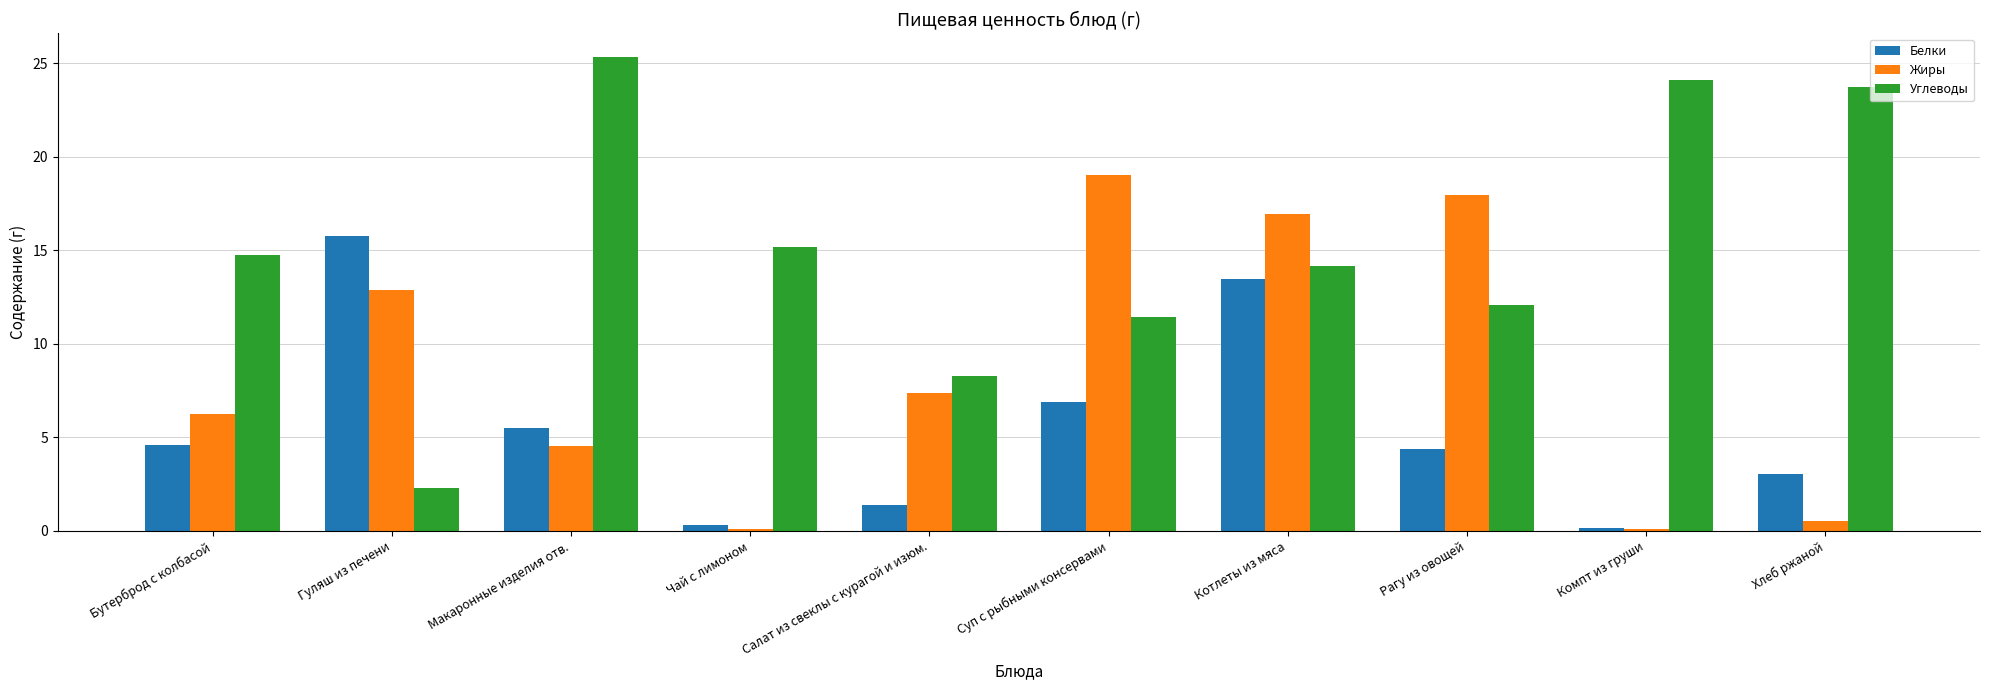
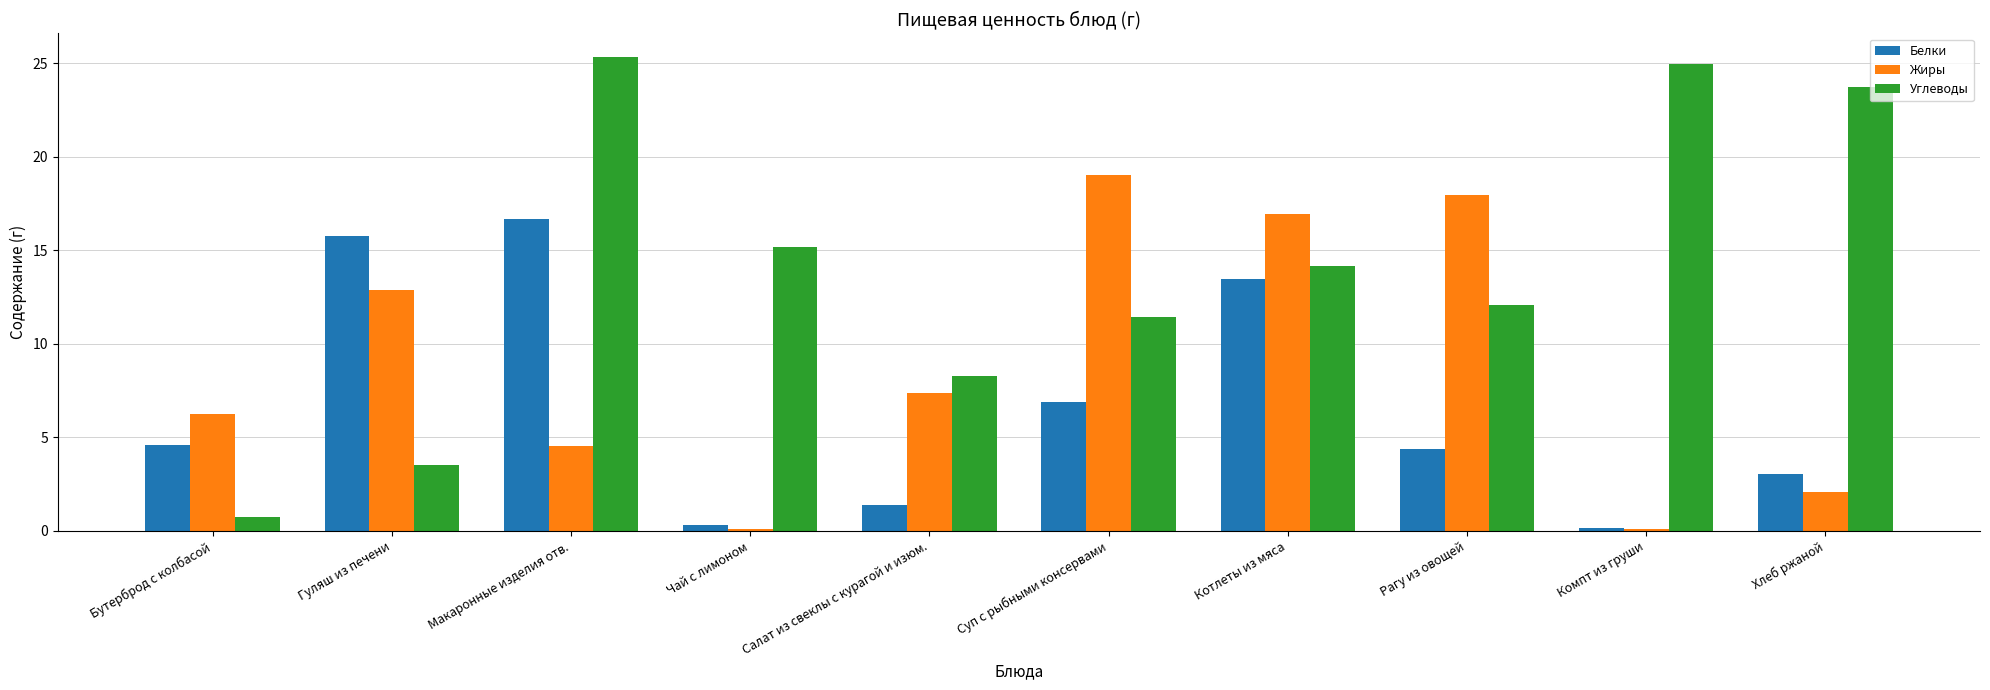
  {
    "Белки": {
      "Бутерброд с колбасой": 4.6,
      "Гуляш из печени": 15.8,
-     "Макаронные изделия отв.": 5.5,
+     "Макаронные изделия отв.": 16.7,
      "Чай с лимоном": 0.3,
      "Салат из свеклы с курагой и изюм.": 1.4,
      "Суп с рыбными консервами": 6.9,
      "Котлеты из мяса": 13.5,
      "Рагу из овощей": 4.4,
      "Компт из груши": 0.2,
      "Хлеб ржаной": 3.0
    },
    "Жиры": {
      "Бутерброд с колбасой": 6.3,
      "Гуляш из печени": 12.9,
      "Макаронные изделия отв.": 4.5,
      "Салат из свеклы с курагой и изюм.": 7.4,
      "Суп с рыбными консервами": 19.0,
      "Котлеты из мяса": 16.9,
      "Рагу из овощей": 18.0,
-     "Хлеб ржаной": 0.5
+     "Хлеб ржаной": 2.1
    },
    "Углеводы": {
-     "Бутерброд с колбасой": 14.7,
-     "Гуляш из печени": 2.3,
+     "Бутерброд с колбасой": 0.7,
+     "Гуляш из печени": 3.5,
      "Макаронные изделия отв.": 25.3,
      "Чай с лимоном": 15.2,
      "Салат из свеклы с курагой и изюм.": 8.3,
      "Суп с рыбными консервами": 11.5,
      "Котлеты из мяса": 14.2,
      "Рагу из овощей": 12.1,
-     "Компт из груши": 24.1
+     "Компт из груши": 25.0
    }
  }
